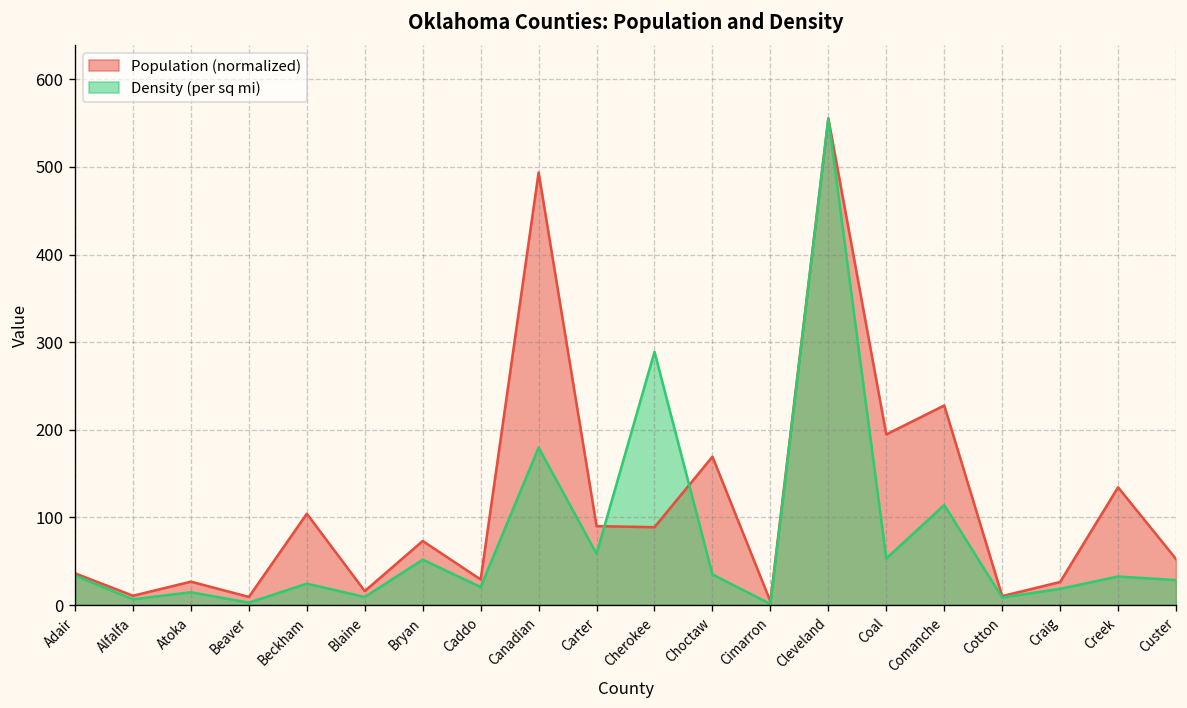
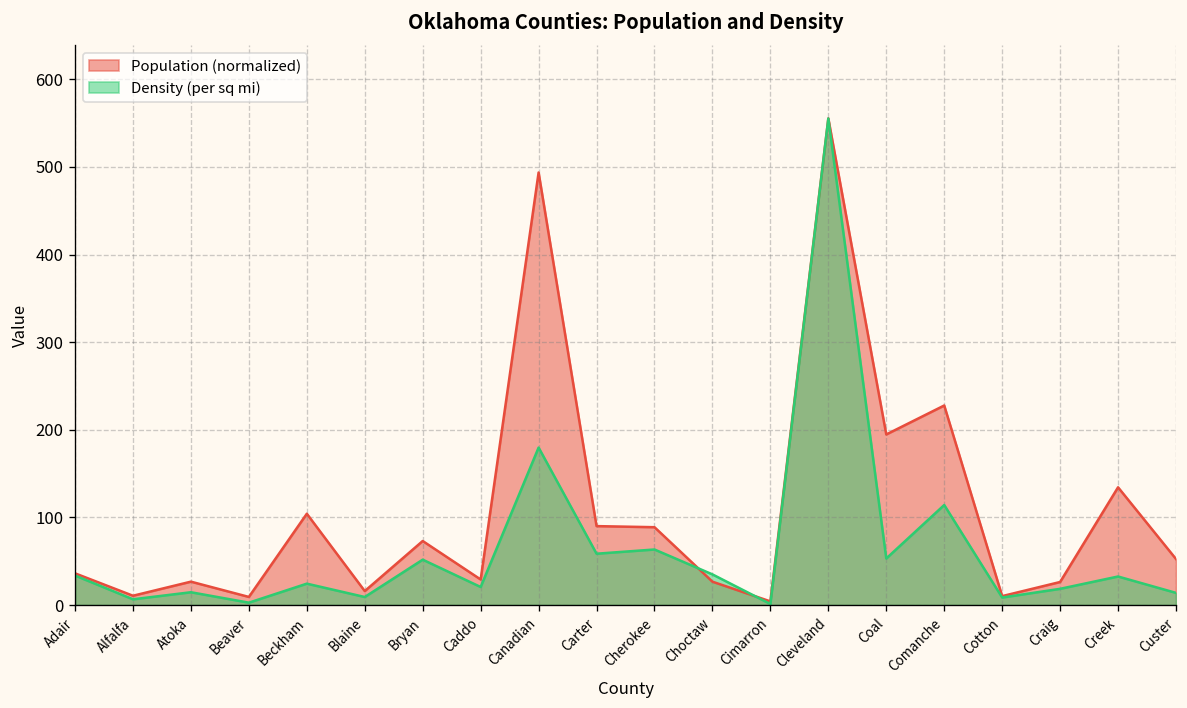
  {
    "Population (normalized)": {
      "Alfalfa": 10,
      "Atoka": 30,
      "Beaver": 10,
      "Beckham": 100,
      "Blaine": 20,
      "Bryan": 70,
      "Caddo": 30,
      "Canadian": 490,
      "Carter": 90,
      "Cherokee": 90,
-     "Choctaw": 170,
+     "Choctaw": 30,
      "Coal": 190,
      "Comanche": 230,
      "Craig": 30,
      "Creek": 130,
      "Custer": 50
    },
    "Density (per sq mi)": {
      "Alfalfa": 10,
      "Atoka": 10,
      "Beaver": 0,
      "Beckham": 20,
      "Blaine": 10,
      "Bryan": 50,
      "Caddo": 20,
      "Canadian": 180,
      "Carter": 60,
-     "Cherokee": 290,
+     "Cherokee": 60,
      "Choctaw": 40,
      "Coal": 50,
      "Comanche": 110,
      "Craig": 20,
      "Creek": 30,
-     "Custer": 30
+     "Custer": 10
    }
  }
